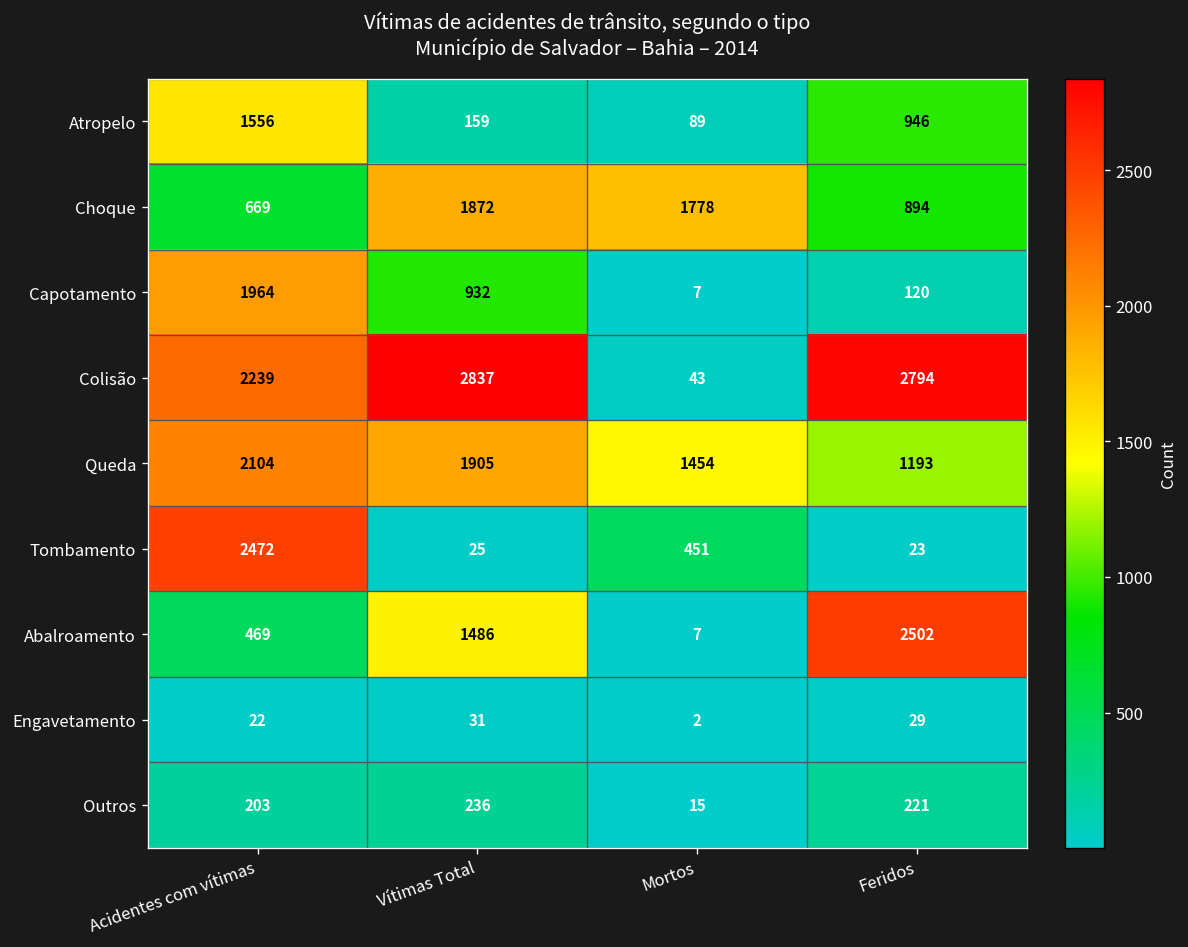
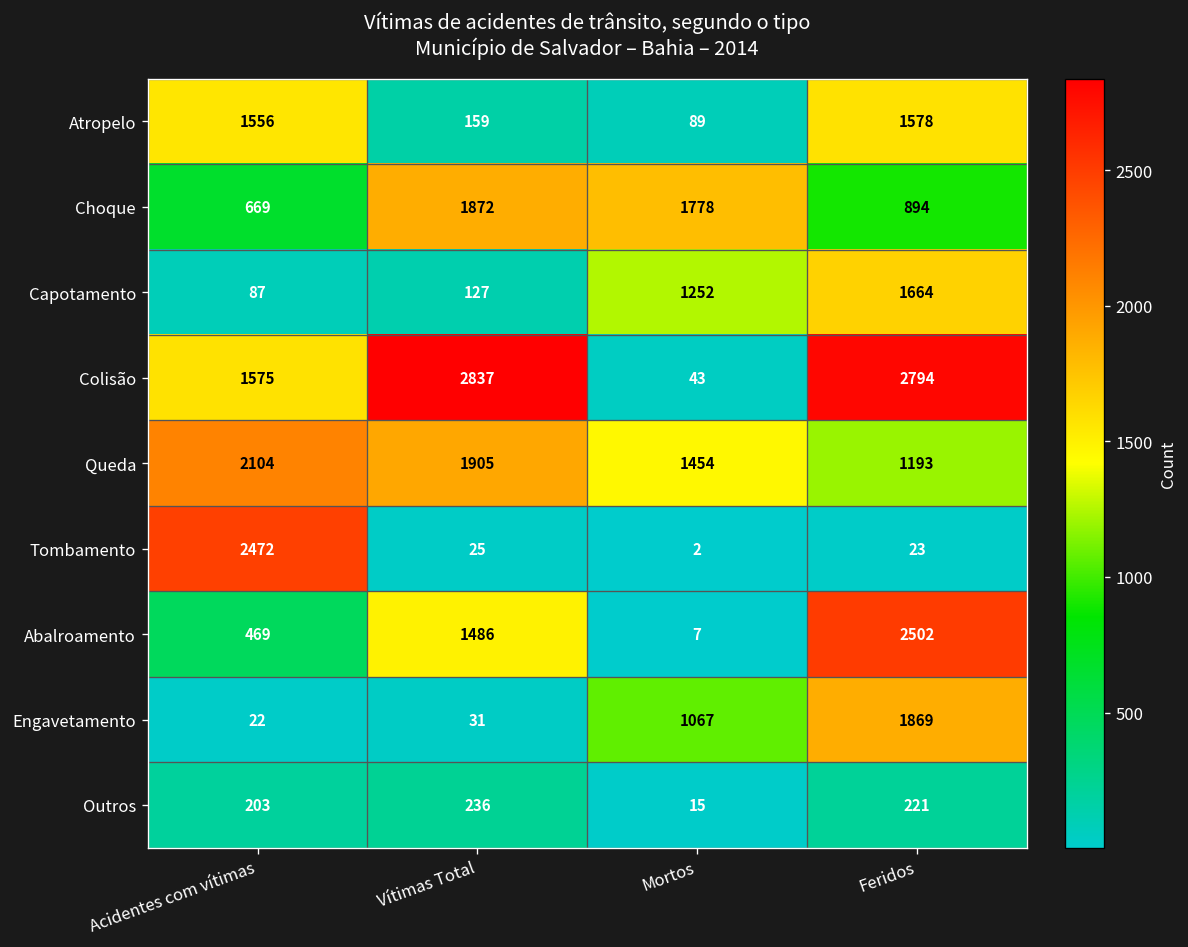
  {
    "Atropelo": {
      "Acidentes com vítimas": 1556,
      "Vítimas Total": 159,
      "Mortos": 89,
-     "Feridos": 946
+     "Feridos": 1578
    },
    "Choque": {
      "Acidentes com vítimas": 669,
      "Vítimas Total": 1872,
      "Mortos": 1778,
      "Feridos": 894
    },
    "Capotamento": {
-     "Acidentes com vítimas": 1964,
-     "Vítimas Total": 932,
-     "Mortos": 7,
-     "Feridos": 120
+     "Acidentes com vítimas": 87,
+     "Vítimas Total": 127,
+     "Mortos": 1252,
+     "Feridos": 1664
    },
    "Colisão": {
-     "Acidentes com vítimas": 2239,
+     "Acidentes com vítimas": 1575,
      "Vítimas Total": 2837,
      "Mortos": 43,
      "Feridos": 2794
    },
    "Queda": {
      "Acidentes com vítimas": 2104,
      "Vítimas Total": 1905,
      "Mortos": 1454,
      "Feridos": 1193
    },
    "Tombamento": {
      "Acidentes com vítimas": 2472,
      "Vítimas Total": 25,
-     "Mortos": 451,
+     "Mortos": 2,
      "Feridos": 23
    },
    "Abalroamento": {
      "Acidentes com vítimas": 469,
      "Vítimas Total": 1486,
      "Mortos": 7,
      "Feridos": 2502
    },
    "Engavetamento": {
      "Acidentes com vítimas": 22,
      "Vítimas Total": 31,
-     "Mortos": 2,
-     "Feridos": 29
+     "Mortos": 1067,
+     "Feridos": 1869
    },
    "Outros": {
      "Acidentes com vítimas": 203,
      "Vítimas Total": 236,
      "Mortos": 15,
      "Feridos": 221
    }
  }
